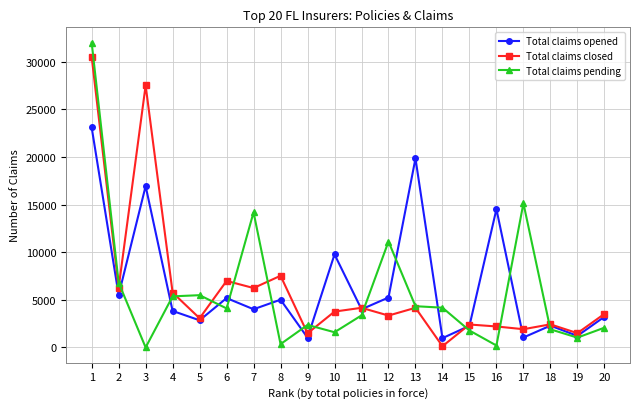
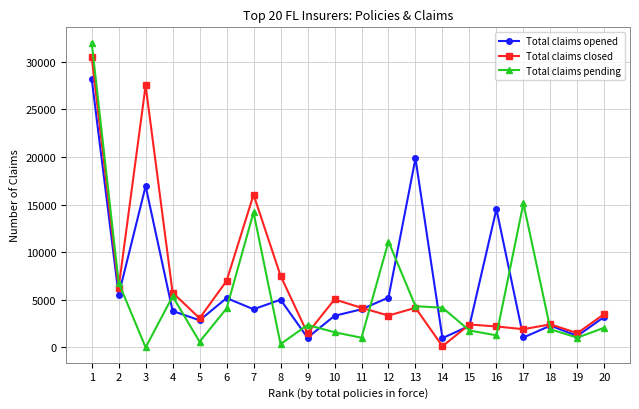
  {
    "Total claims opened": {
-     "1": 23000,
+     "1": 28000,
      "2": 6000,
      "3": 17000,
      "4": 4000,
      "6": 5000,
      "7": 4000,
      "8": 5000,
      "9": 1000,
-     "10": 10000,
+     "10": 3000,
      "12": 5000,
      "13": 20000,
      "14": 1000,
      "16": 15000,
      "17": 1000,
      "20": 3000
    },
    "Total claims closed": {
      "1": 31000,
      "2": 6000,
      "3": 27000,
      "4": 6000,
      "6": 7000,
-     "7": 6000,
+     "7": 16000,
      "8": 8000,
      "9": 1000,
-     "10": 4000,
+     "10": 5000,
      "12": 3000,
      "14": 0,
      "16": 2000,
      "17": 2000,
      "19": 2000,
      "20": 4000
    },
    "Total claims pending": {
      "1": 32000,
      "2": 7000,
      "3": 0,
      "4": 5000,
-     "5": 5000,
+     "5": 1000,
      "6": 4000,
      "7": 14000,
      "8": 0,
      "9": 2000,
      "10": 2000,
-     "11": 3000,
+     "11": 1000,
      "12": 11000,
      "14": 4000,
      "15": 2000,
-     "16": 0,
+     "16": 1000,
      "17": 15000,
      "18": 2000,
      "20": 2000
    }
  }
